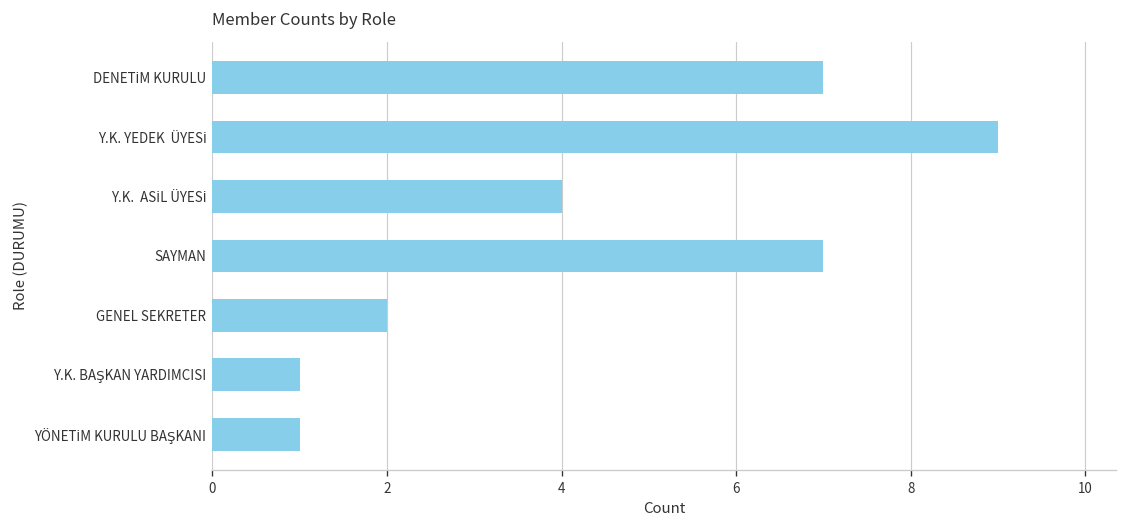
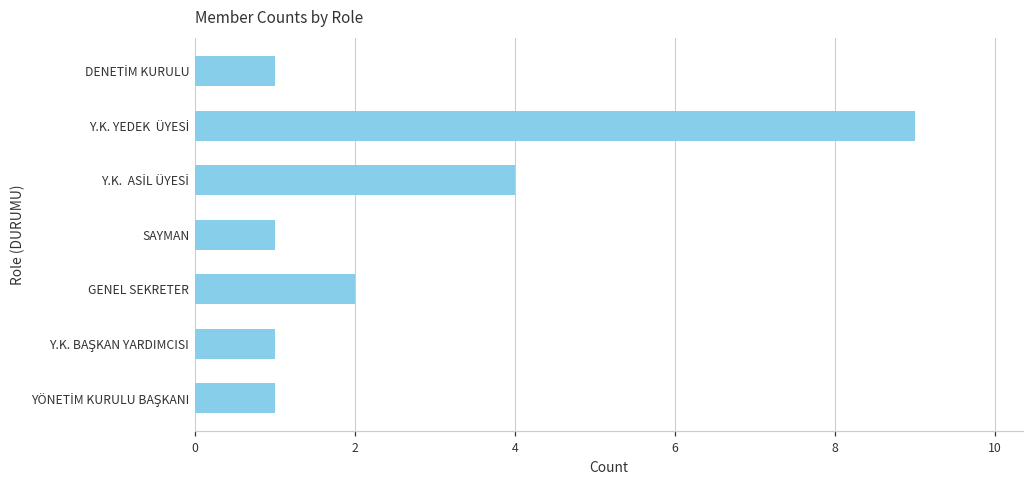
  {
-   "DENETİM KURULU": 7,
+   "DENETİM KURULU": 1,
    "Y.K. YEDEK ÜYESİ": 9,
    "Y.K. ASİL ÜYESİ": 4,
-   "SAYMAN": 7,
+   "SAYMAN": 1,
    "GENEL SEKRETER": 2,
    "Y.K. BAŞKAN YARDIMCISI": 1,
    "YÖNETİM KURULU BAŞKANI": 1
  }
